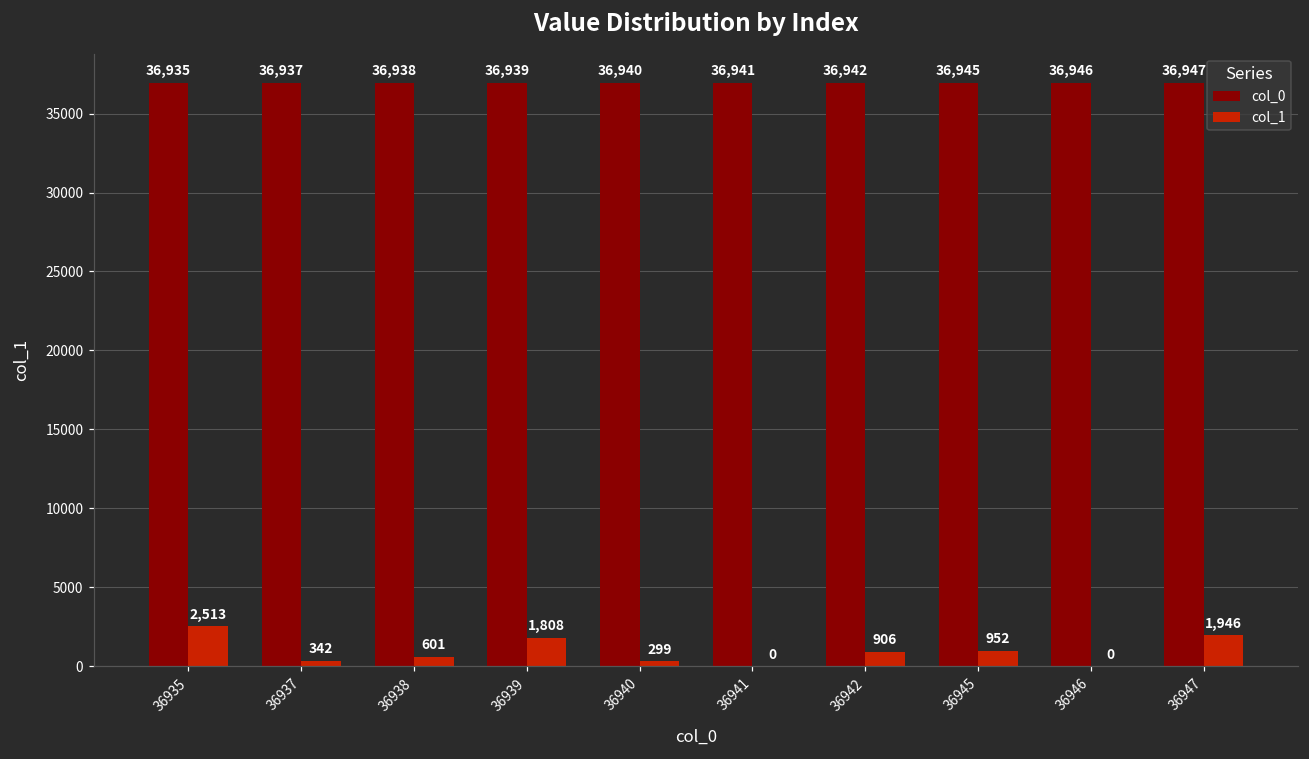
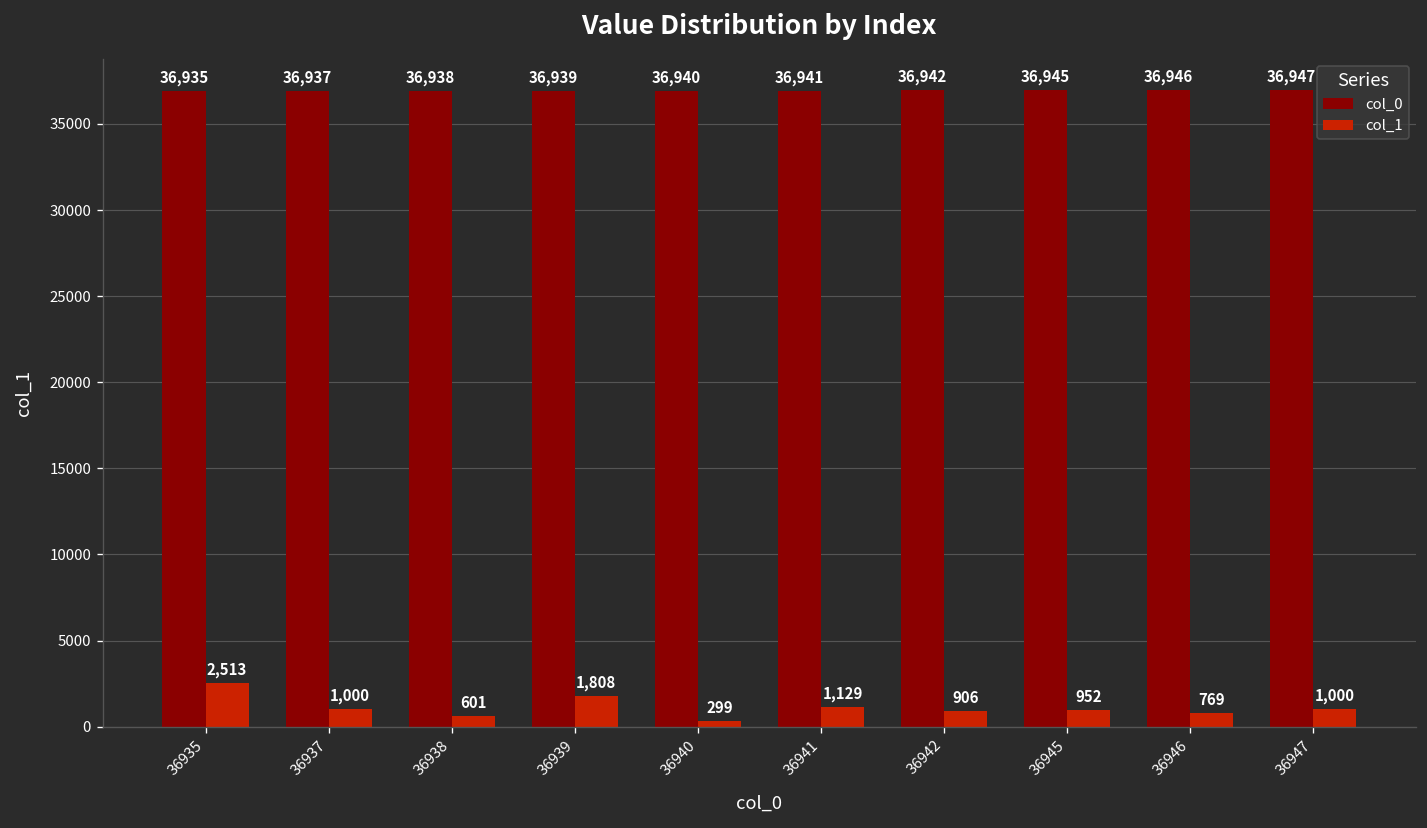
  {
    "col_0": {
      "36935": "36,935",
      "36937": "36,937",
      "36938": "36,938",
      "36939": "36,939",
      "36940": "36,940",
      "36941": "36,941",
      "36942": "36,942",
      "36945": "36,945",
      "36946": "36,946",
      "36947": "36,947"
    },
    "col_1": {
      "36935": "2,513",
-     "36937": "342",
+     "36937": "1,000",
      "36938": "601",
      "36939": "1,808",
      "36940": "299",
-     "36941": "0",
+     "36941": "1,129",
      "36942": "906",
      "36945": "952",
-     "36946": "0",
-     "36947": "1,946"
+     "36946": "769",
+     "36947": "1,000"
    }
  }
